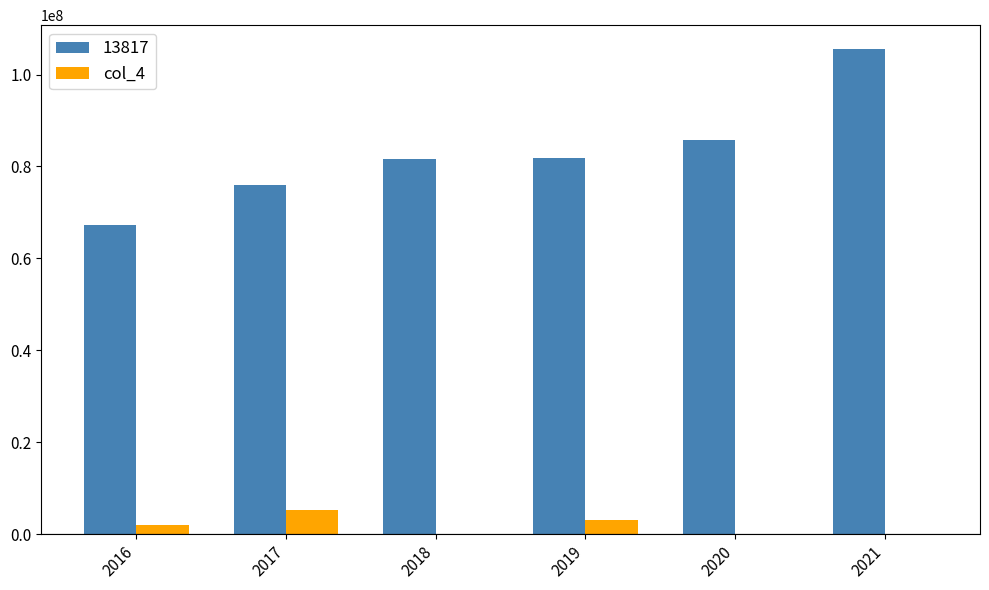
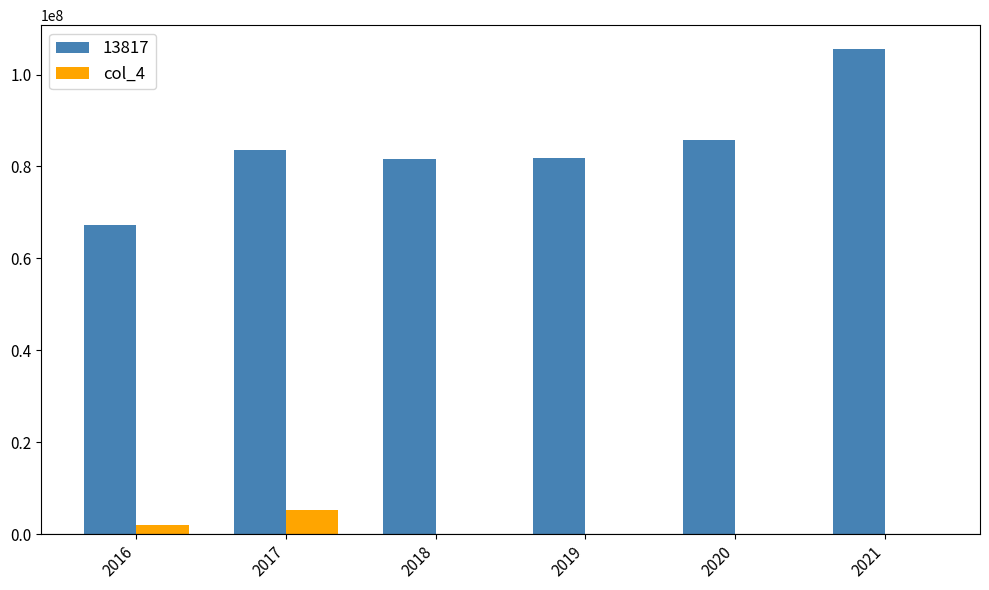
  {
    "13817": {
      "2016": 67000000,
-     "2017": 76000000,
+     "2017": 84000000,
      "2018": 82000000,
      "2019": 82000000,
      "2020": 86000000,
      "2021": 105000000
    },
    "col_4": {
      "2016": 2000000,
      "2017": 5000000,
-     "2019": 3000000
+     "2019": 0
    }
  }
